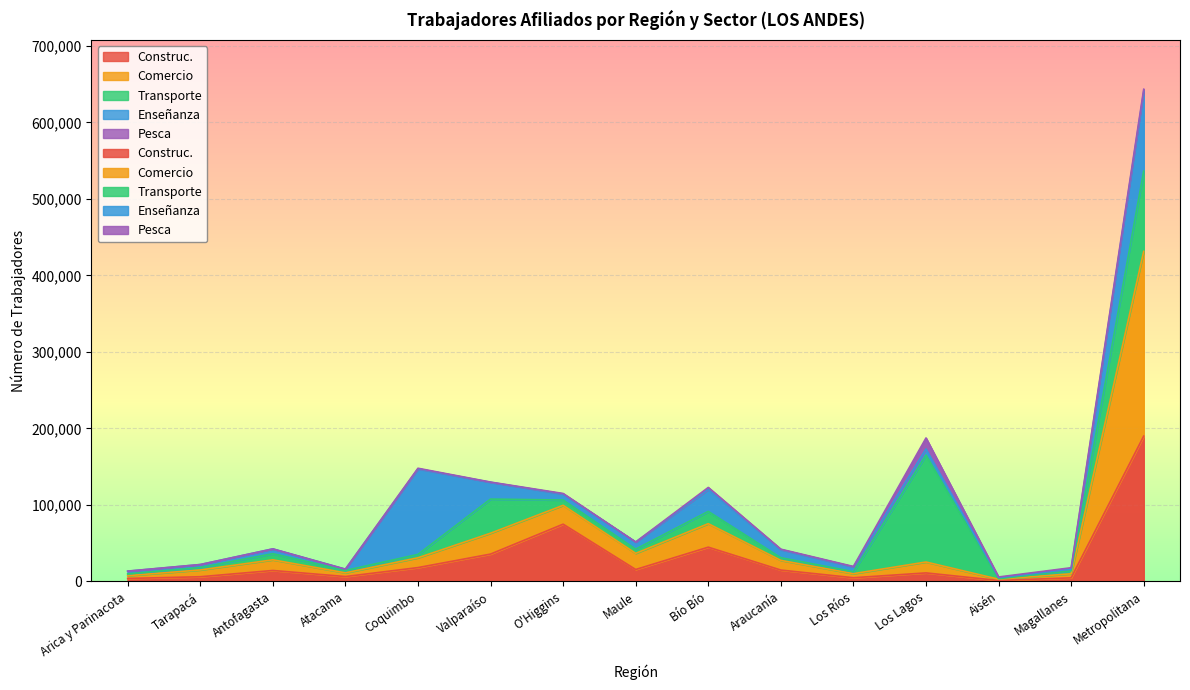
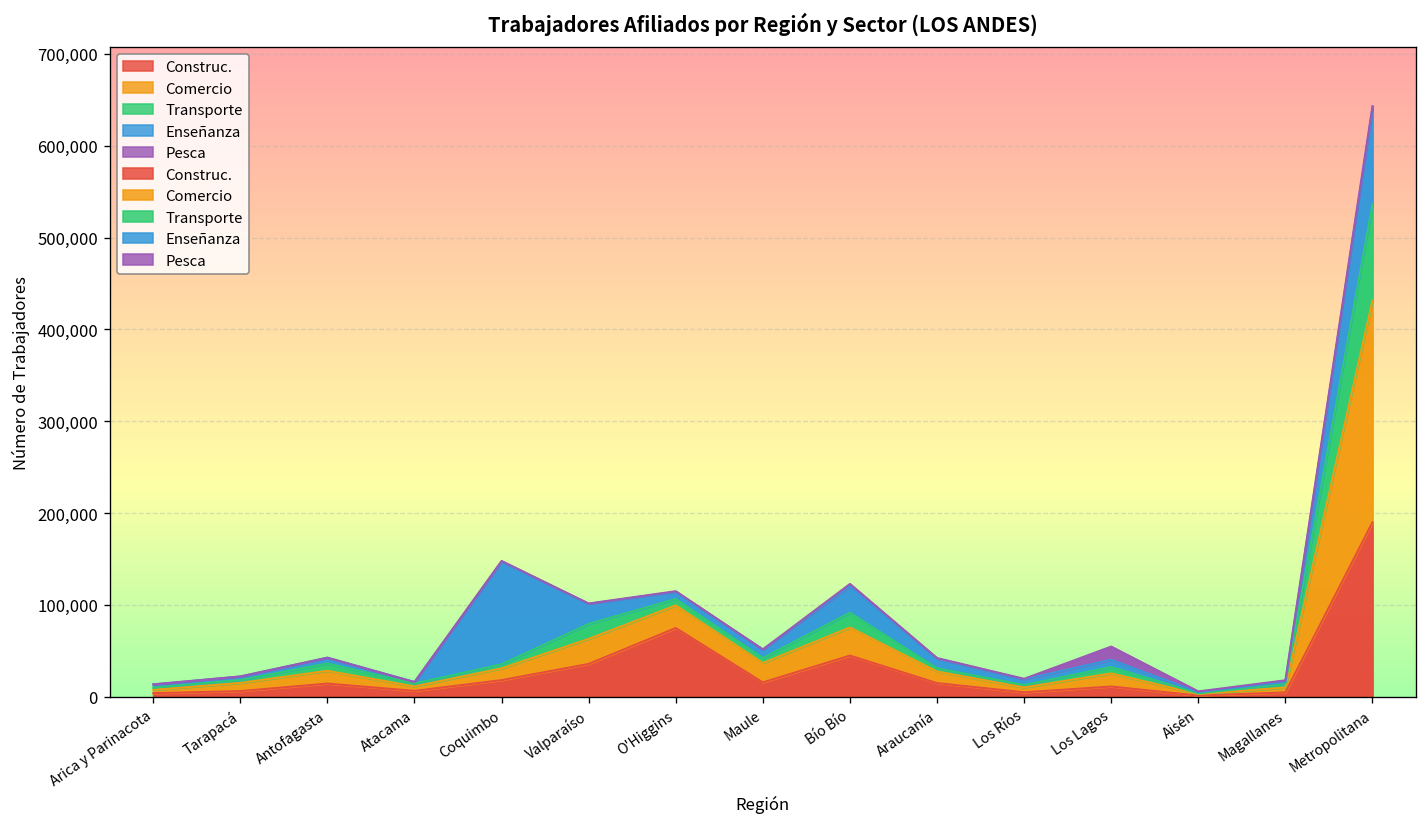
  {
    "Construc.": {
      "Arica y Parinacota": "0",
      "Tarapacá": "10,000",
      "Antofagasta": "10,000",
      "Atacama": "10,000",
      "Coquimbo": "20,000",
      "Valparaíso": "40,000",
      "O'Higgins": "70,000",
      "Maule": "20,000",
      "Bío Bío": "40,000",
      "Araucanía": "10,000",
      "Los Ríos": "0",
      "Los Lagos": "10,000",
      "Magallanes": "0",
      "Metropolitana": "190,000"
    },
    "Comercio": {
      "Antofagasta": "10,000",
      "Coquimbo": "10,000",
      "Valparaíso": "30,000",
      "O'Higgins": "20,000",
      "Maule": "20,000",
      "Bío Bío": "30,000",
      "Araucanía": "10,000",
      "Los Lagos": "10,000",
      "Magallanes": "10,000",
      "Metropolitana": "240,000"
    },
    "Transporte": {
      "Antofagasta": "10,000",
      "Coquimbo": "0",
-     "Valparaíso": "40,000",
+     "Valparaíso": "20,000",
      "O'Higgins": "10,000",
      "Maule": "10,000",
      "Bío Bío": "20,000",
      "Araucanía": "0",
-     "Los Lagos": "140,000",
+     "Los Lagos": "10,000",
      "Metropolitana": "100,000"
    },
    "Enseñanza": {
      "Los Lagos": "10,000"
    },
    "Pesca": {
      "Los Lagos": "10,000"
    }
  }
